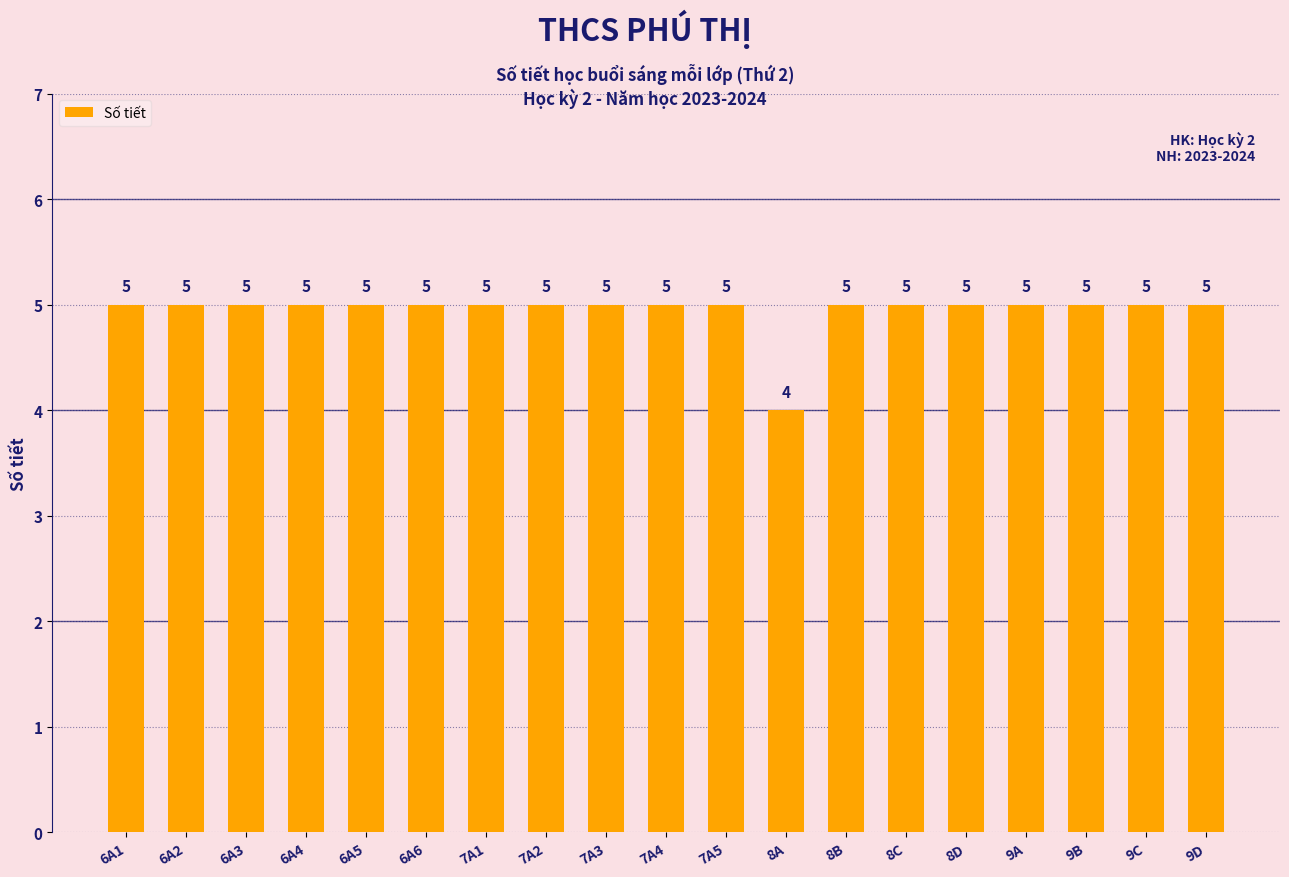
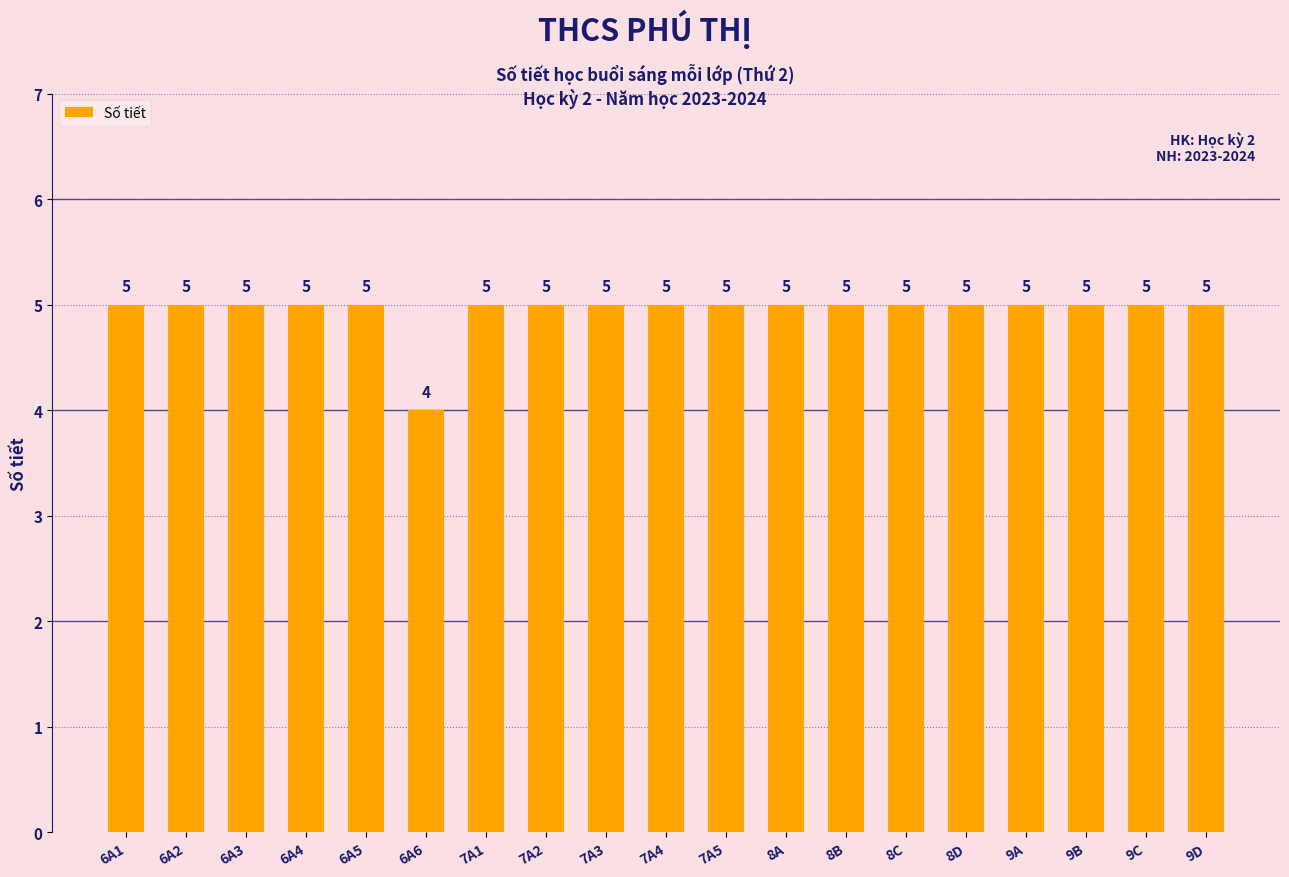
  {
    "6A1": 5,
    "6A2": 5,
    "6A3": 5,
    "6A4": 5,
    "6A5": 5,
-   "6A6": 5,
+   "6A6": 4,
    "7A1": 5,
    "7A2": 5,
    "7A3": 5,
    "7A4": 5,
    "7A5": 5,
-   "8A": 4,
+   "8A": 5,
    "8B": 5,
    "8C": 5,
    "8D": 5,
    "9A": 5,
    "9B": 5,
    "9C": 5,
    "9D": 5
  }
